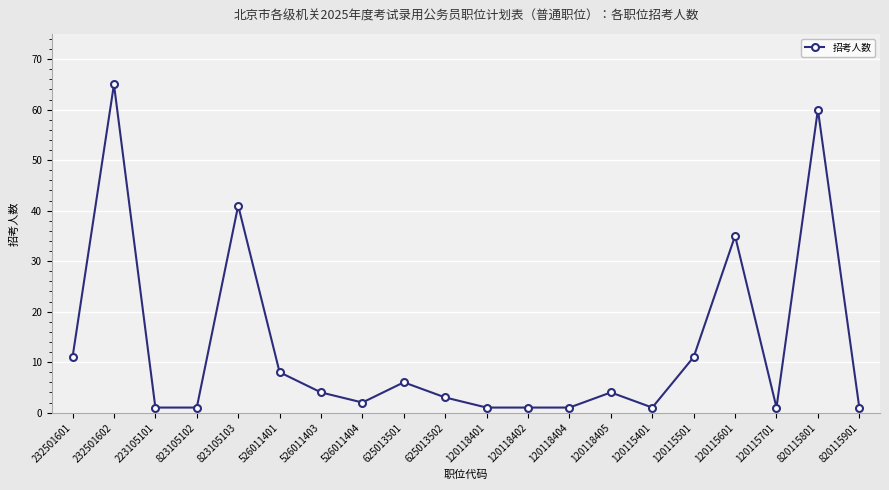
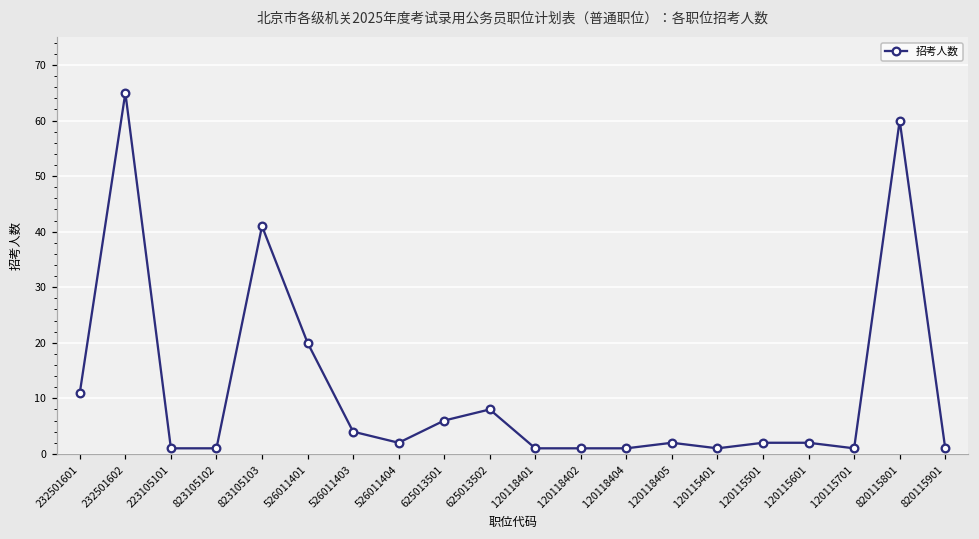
  {
    "232501601": 11,
    "232501602": 65,
    "223105101": 1,
    "823105102": 1,
    "823105103": 41,
-   "526011401": 8,
+   "526011401": 20,
    "526011403": 4,
    "526011404": 2,
    "625013501": 6,
-   "625013502": 3,
+   "625013502": 8,
    "120118401": 1,
    "120118402": 1,
    "120118404": 1,
-   "120118405": 4,
+   "120118405": 2,
    "120115401": 1,
-   "120115501": 11,
-   "120115601": 35,
+   "120115501": 2,
+   "120115601": 2,
    "120115701": 1,
    "820115801": 60,
    "820115901": 1
  }
